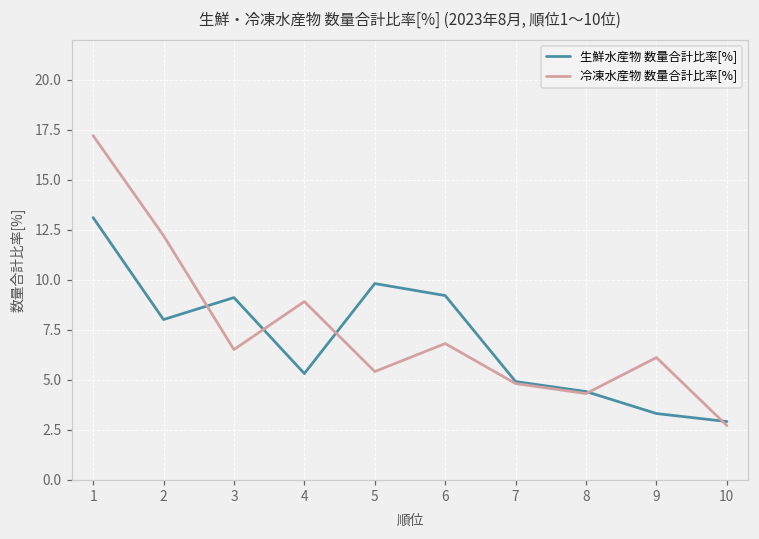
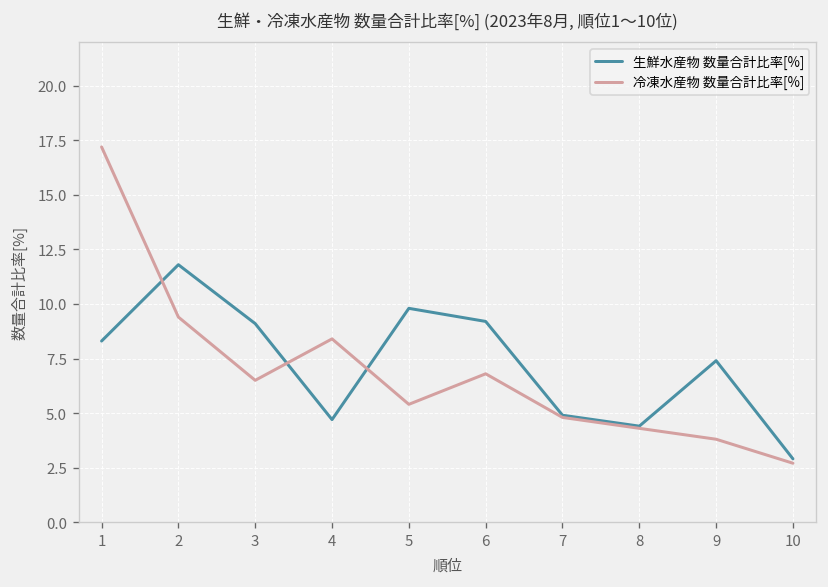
  {
    "生鮮水産物 数量合計比率[%]": {
-     "1": 13.1,
-     "2": 8.0,
+     "1": 8.3,
+     "2": 11.8,
      "3": 9.1,
-     "4": 5.3,
+     "4": 4.7,
      "5": 9.8,
      "6": 9.2,
-     "9": 3.3,
+     "9": 7.4,
      "10": 2.9
    },
    "冷凍水産物 数量合計比率[%]": {
      "1": 17.2,
-     "2": 12.2,
+     "2": 9.4,
      "3": 6.5,
-     "4": 8.9,
+     "4": 8.4,
      "5": 5.4,
      "6": 6.8,
-     "9": 6.1,
+     "9": 3.8,
      "10": 2.7
    }
  }
